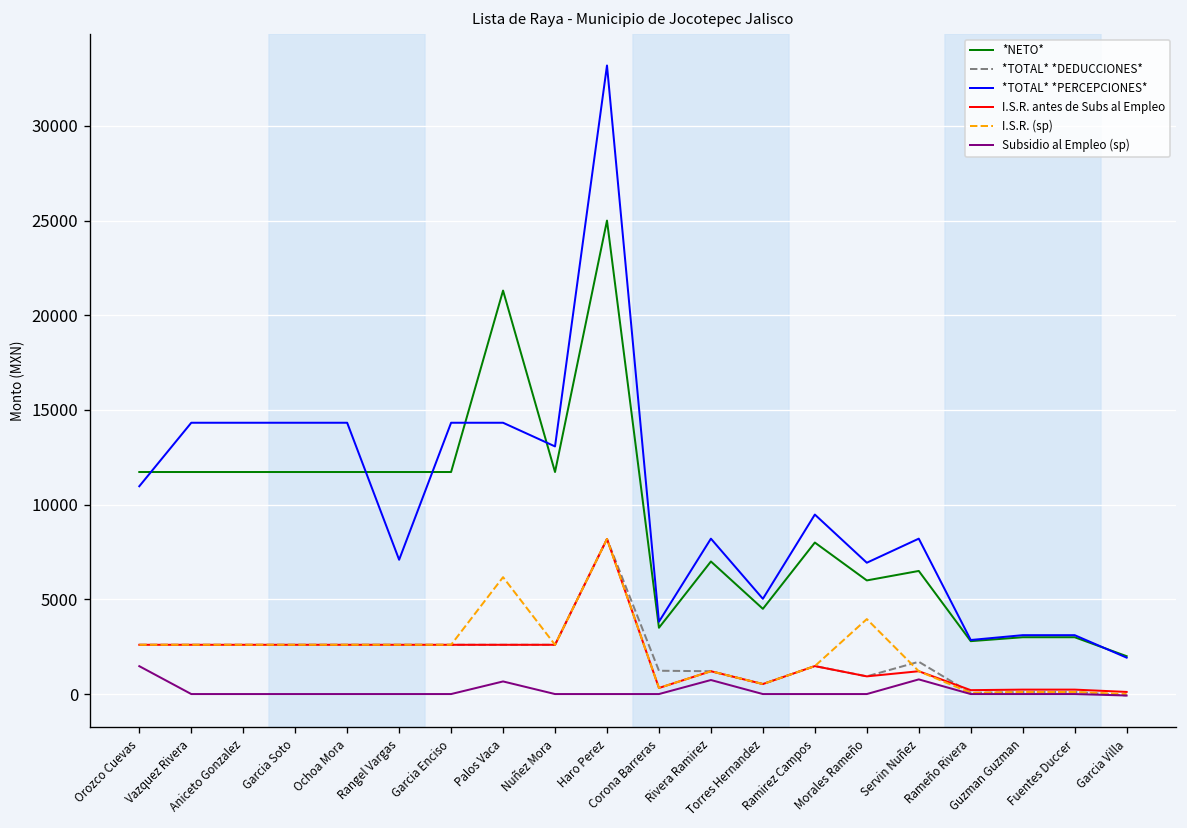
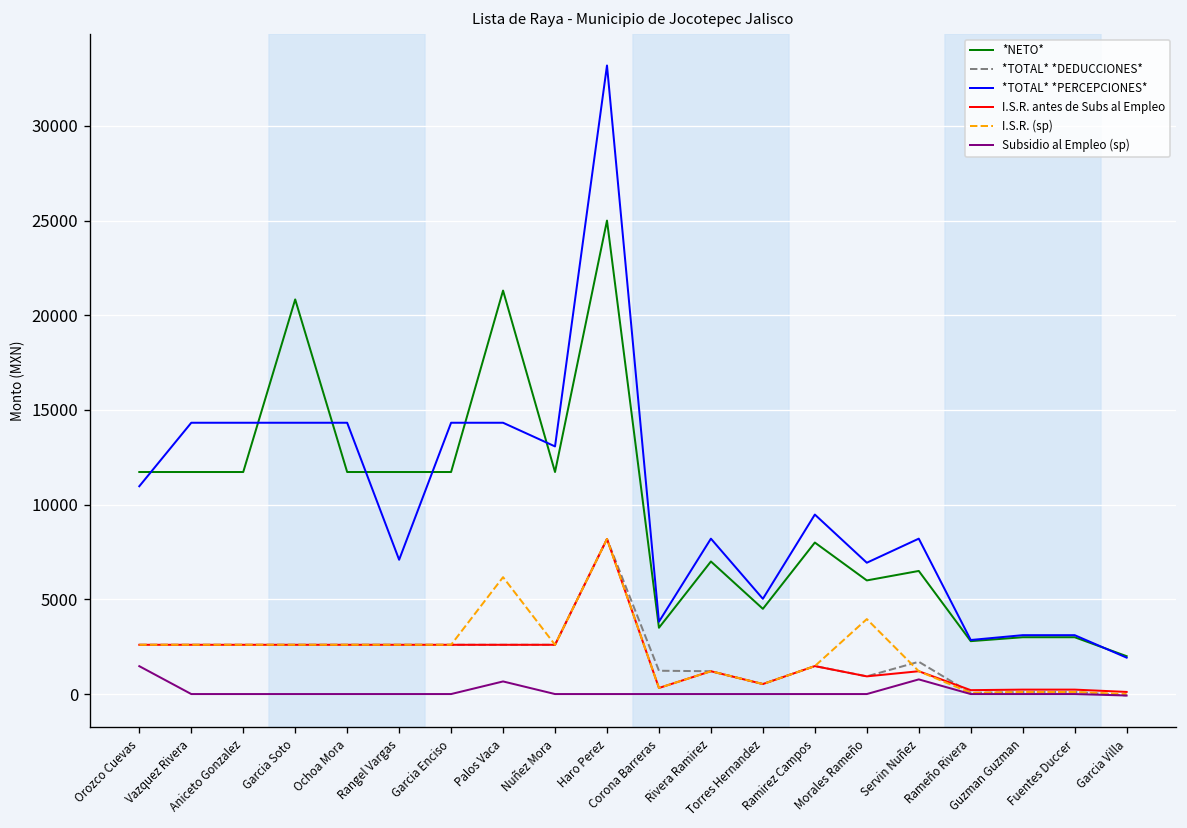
  {
    "*NETO*": {
      "Orozco Cuevas": 11700,
      "Vazquez Rivera": 11700,
      "Aniceto Gonzalez": 11700,
-     "Garcia Soto": 11700,
+     "Garcia Soto": 20800,
      "Ochoa Mora": 11700,
      "Rangel Vargas": 11700,
      "Garcia Enciso": 11700,
      "Palos Vaca": 21300,
      "Nuñez Mora": 11700,
      "Haro Perez": 25000,
      "Corona Barreras": 3500,
      "Rivera Ramirez": 7000,
      "Torres Hernandez": 4500,
      "Ramirez Campos": 8000,
      "Morales Rameño": 6000,
      "Servin Nuñez": 6500
    },
    "*TOTAL* *DEDUCCIONES*": {
      "Corona Barreras": 1200,
      "Servin Nuñez": 1700
    },
    "*TOTAL* *PERCEPCIONES*": {
      "Orozco Cuevas": 11000,
      "Vazquez Rivera": 14300,
      "Aniceto Gonzalez": 14300,
      "Garcia Soto": 14300,
      "Ochoa Mora": 14300,
      "Rangel Vargas": 7100,
      "Garcia Enciso": 14300,
      "Palos Vaca": 14300,
      "Nuñez Mora": 13100,
      "Haro Perez": 33200,
      "Corona Barreras": 3800,
      "Rivera Ramirez": 8200,
      "Torres Hernandez": 5000,
      "Ramirez Campos": 9500,
      "Morales Rameño": 6900,
      "Servin Nuñez": 8200
    },
    "I.S.R. (sp)": {
      "Palos Vaca": 6200,
      "Morales Rameño": 4000
    },
    "Subsidio al Empleo (sp)": {
      "Orozco Cuevas": 1500,
      "Vazquez Rivera": 0,
      "Aniceto Gonzalez": 0,
      "Garcia Soto": 0,
      "Ochoa Mora": 0,
      "Rangel Vargas": 0,
      "Garcia Enciso": 0,
      "Palos Vaca": 700,
      "Nuñez Mora": 0,
      "Haro Perez": 0,
      "Corona Barreras": 0,
-     "Rivera Ramirez": 700,
+     "Rivera Ramirez": 0,
      "Torres Hernandez": 0,
      "Ramirez Campos": 0,
      "Morales Rameño": 0,
      "Servin Nuñez": 800
    }
  }
